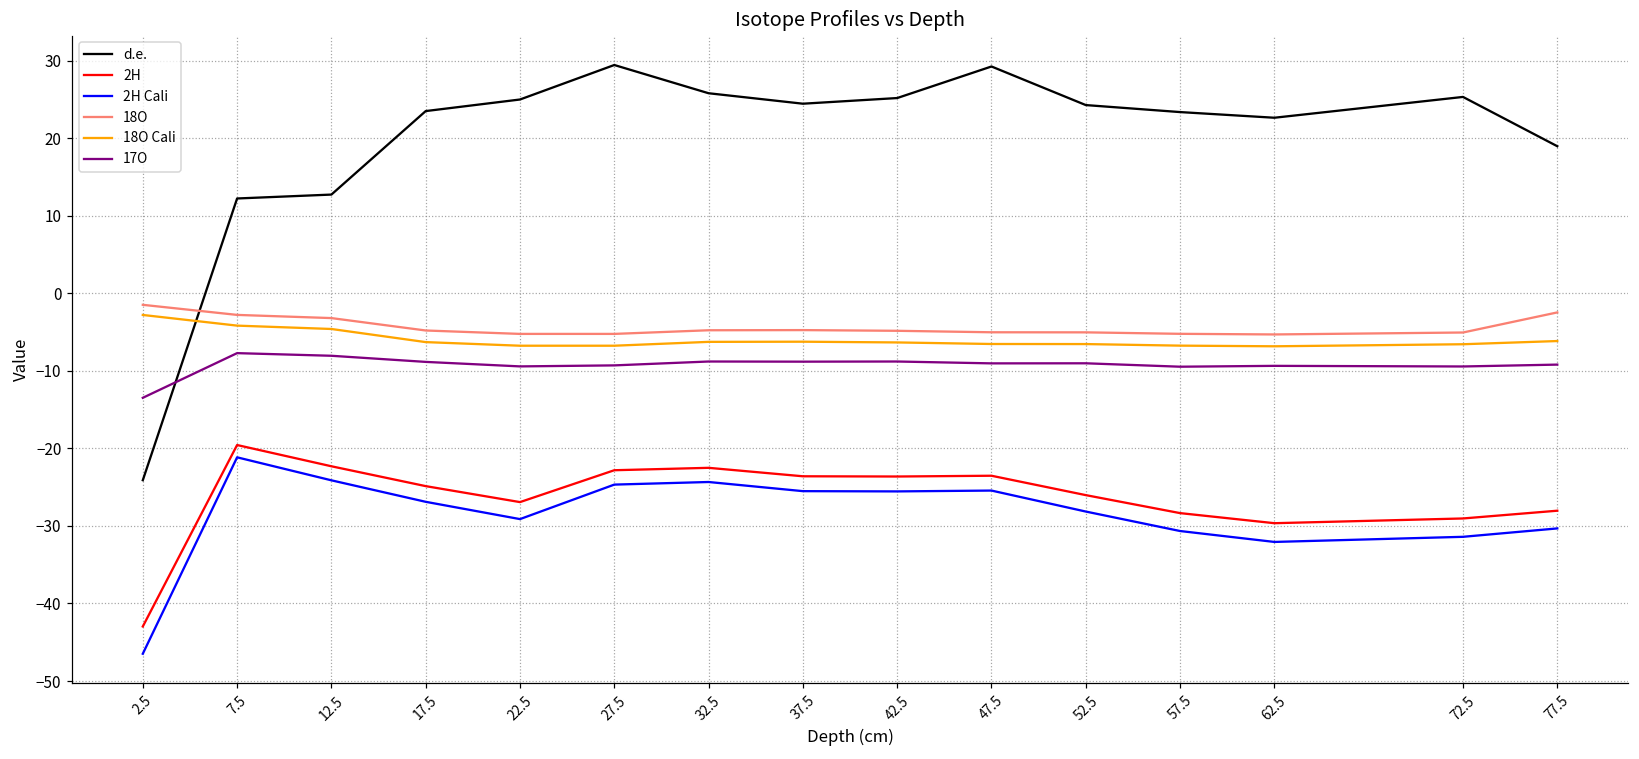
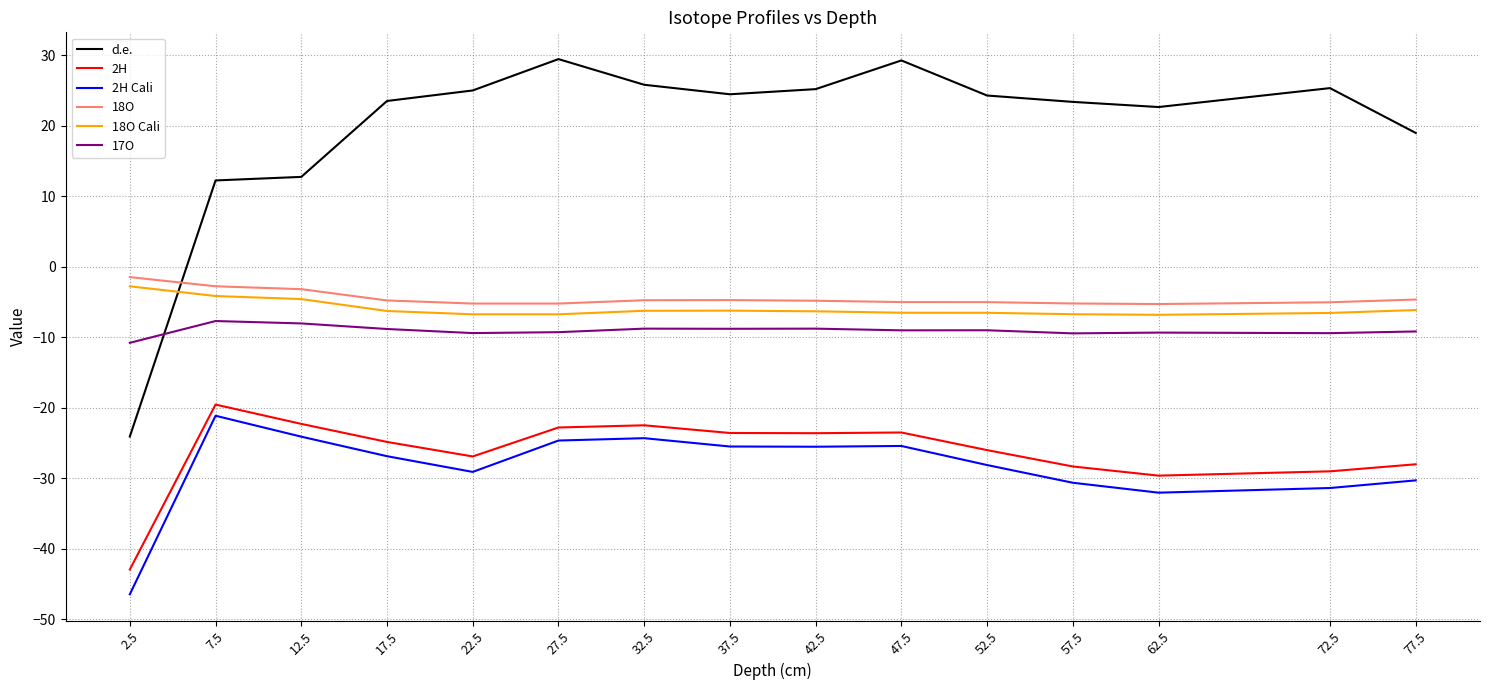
  {
    "d.e.": {
      "2.5": -24,
      "7.5": 12,
      "12.5": 13,
      "17.5": 23,
      "22.5": 25,
      "27.5": 29,
      "32.5": 26,
      "37.5": 24,
      "42.5": 25,
      "47.5": 29,
      "52.5": 24,
      "57.5": 23,
      "62.5": 23,
      "72.5": 25,
      "77.5": 19
    },
    "2H": {
      "2.5": -43,
      "7.5": -20,
      "12.5": -22,
      "17.5": -25,
      "22.5": -27,
      "27.5": -23,
      "32.5": -23,
      "37.5": -24,
      "42.5": -24,
      "47.5": -24,
      "52.5": -26,
      "57.5": -28,
      "62.5": -30,
      "72.5": -29,
      "77.5": -28
    },
    "2H Cali": {
      "2.5": -46,
      "7.5": -21,
      "12.5": -24,
      "17.5": -27,
      "22.5": -29,
      "27.5": -25,
      "32.5": -24,
      "37.5": -26,
      "42.5": -26,
      "47.5": -25,
      "52.5": -28,
      "57.5": -31,
      "62.5": -32,
      "72.5": -31,
      "77.5": -30
    },
    "18O": {
      "2.5": -1,
      "7.5": -3,
      "12.5": -3,
      "17.5": -5,
      "22.5": -5,
      "27.5": -5,
      "32.5": -5,
      "37.5": -5,
      "42.5": -5,
      "47.5": -5,
      "52.5": -5,
      "57.5": -5,
      "62.5": -5,
      "72.5": -5,
-     "77.5": -2
+     "77.5": -5
    },
    "18O Cali": {
      "2.5": -3,
      "7.5": -4,
      "12.5": -5,
      "17.5": -6,
      "22.5": -7,
      "27.5": -7,
      "32.5": -6,
      "37.5": -6,
      "42.5": -6,
      "47.5": -7,
      "52.5": -7,
      "57.5": -7,
      "62.5": -7,
      "72.5": -7,
      "77.5": -6
    },
    "17O": {
-     "2.5": -13,
+     "2.5": -11,
      "7.5": -8,
      "12.5": -8,
      "17.5": -9,
      "22.5": -9,
      "27.5": -9,
      "32.5": -9,
      "37.5": -9,
      "42.5": -9,
      "47.5": -9,
      "52.5": -9,
      "57.5": -9,
      "62.5": -9,
      "72.5": -9,
      "77.5": -9
    }
  }
